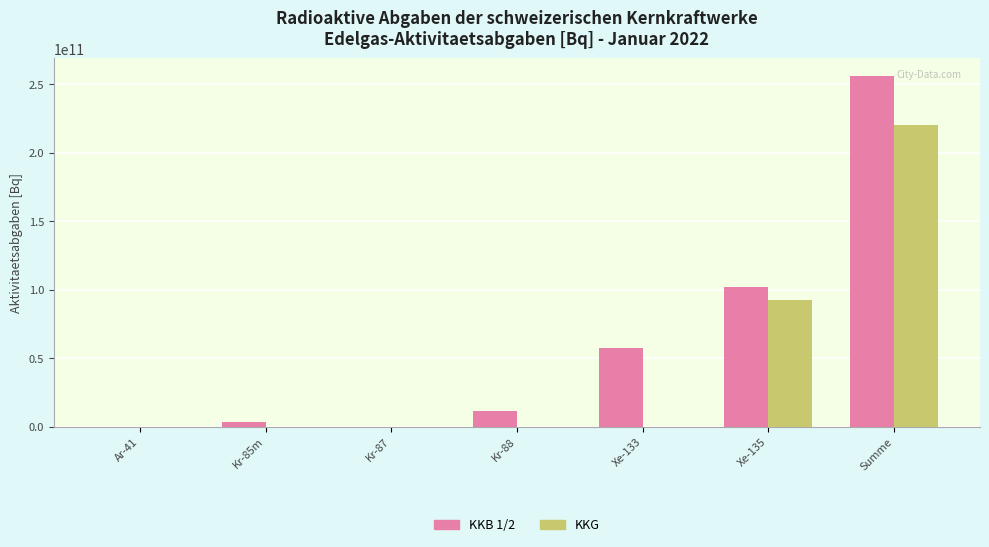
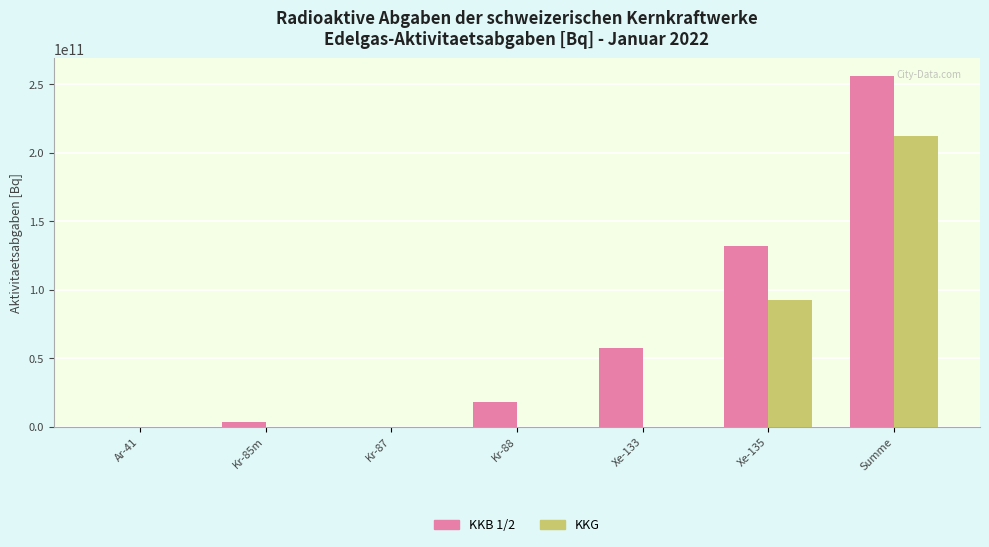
  {
    "KKB 1/2": {
      "Ar-41": 0,
      "Kr-85m": 3000000000,
      "Kr-87": 0,
-     "Kr-88": 12000000000,
+     "Kr-88": 18000000000,
      "Xe-133": 57000000000,
-     "Xe-135": 102000000000,
+     "Xe-135": 132000000000,
      "Summe": 256000000000
    },
    "KKG": {
      "Ar-41": 0,
      "Kr-85m": 0,
      "Kr-87": 0,
      "Kr-88": 0,
      "Xe-133": 0,
      "Xe-135": 92000000000,
-     "Summe": 220000000000
+     "Summe": 212000000000
    }
  }
